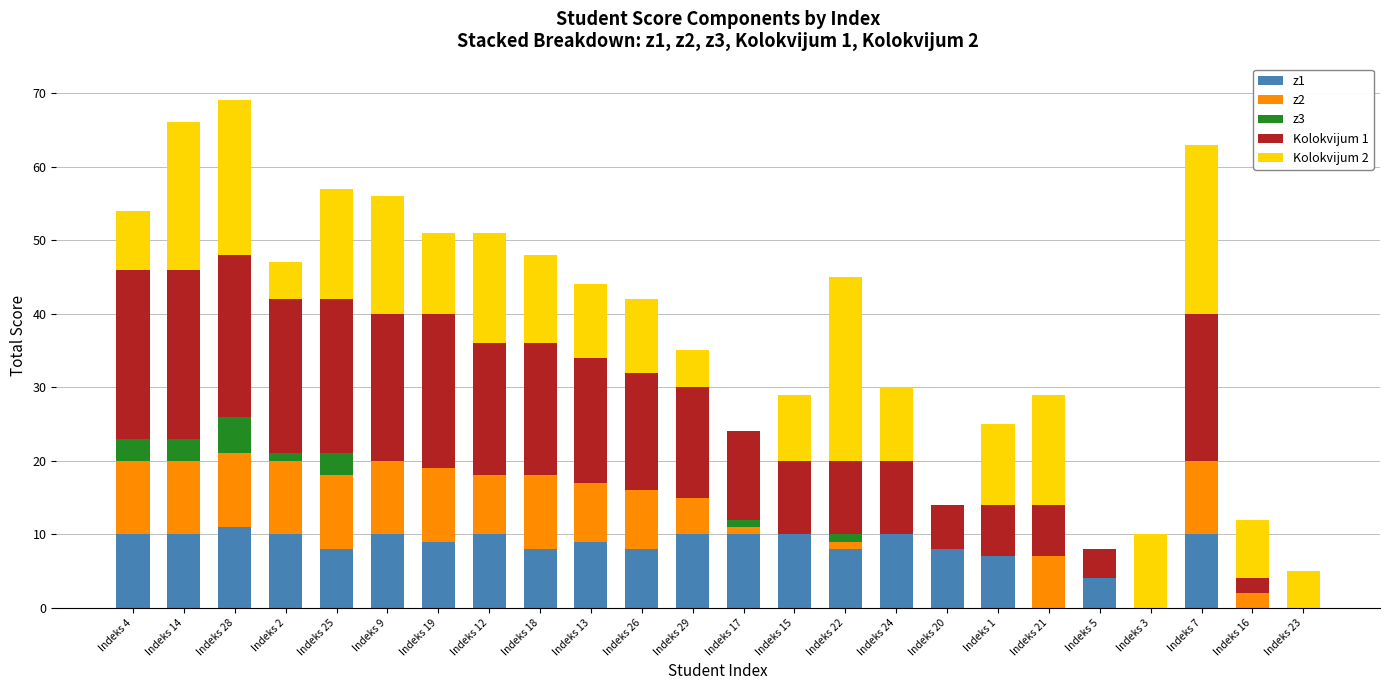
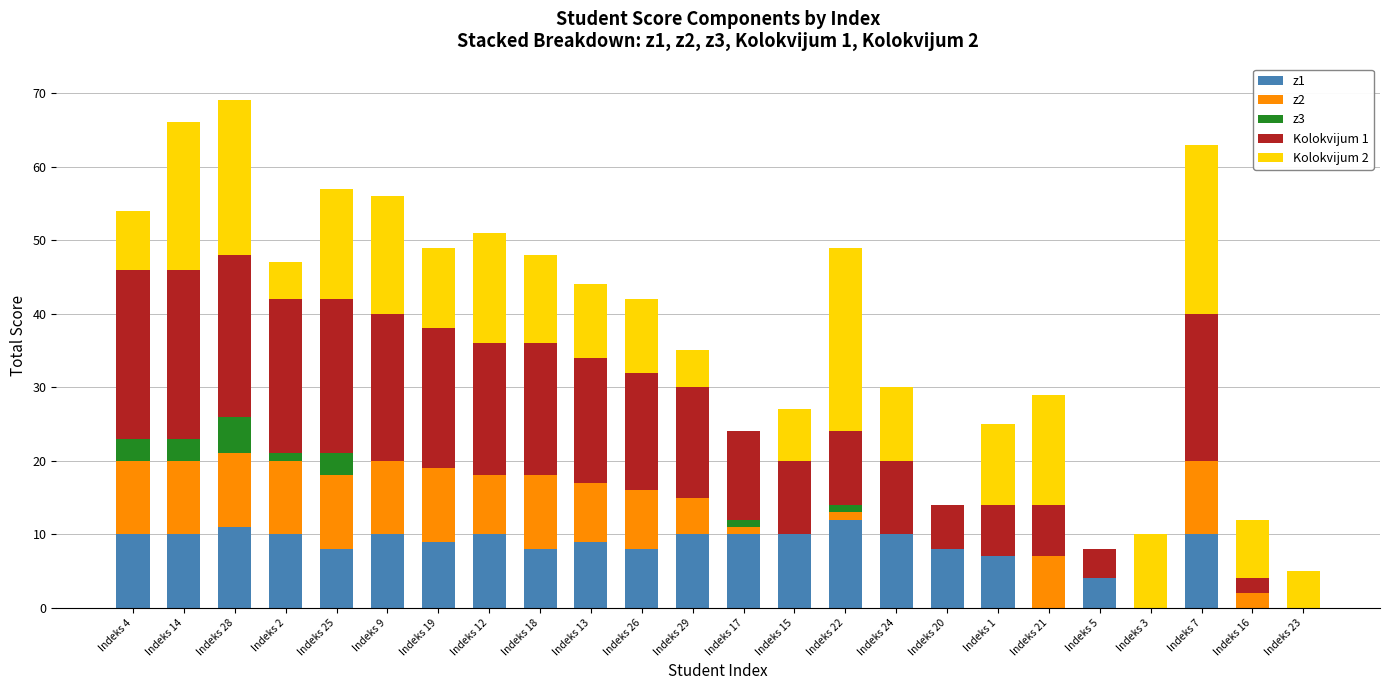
  {
    "z1": {
      "Indeks 4": 10,
      "Indeks 14": 10,
      "Indeks 28": 11,
      "Indeks 2": 10,
      "Indeks 25": 8,
      "Indeks 9": 10,
      "Indeks 19": 9,
      "Indeks 12": 10,
      "Indeks 18": 8,
      "Indeks 13": 9,
      "Indeks 26": 8,
      "Indeks 29": 10,
      "Indeks 17": 10,
      "Indeks 15": 10,
-     "Indeks 22": 8,
+     "Indeks 22": 12,
      "Indeks 24": 10,
      "Indeks 20": 8,
      "Indeks 1": 7,
      "Indeks 21": 0,
      "Indeks 5": 4,
      "Indeks 3": 0,
      "Indeks 7": 10,
      "Indeks 16": 0,
      "Indeks 23": 0
    },
    "z2": {
      "Indeks 4": 10,
      "Indeks 14": 10,
      "Indeks 28": 10,
      "Indeks 2": 10,
      "Indeks 25": 10,
      "Indeks 9": 10,
      "Indeks 19": 10,
      "Indeks 12": 8,
      "Indeks 18": 10,
      "Indeks 13": 8,
      "Indeks 26": 8,
      "Indeks 29": 5,
      "Indeks 17": 1,
      "Indeks 15": 0,
      "Indeks 22": 1,
      "Indeks 24": 0,
      "Indeks 20": 0,
      "Indeks 1": 0,
      "Indeks 21": 7,
      "Indeks 5": 0,
      "Indeks 3": 0,
      "Indeks 7": 10,
      "Indeks 16": 2,
      "Indeks 23": 0
    },
    "z3": {
      "Indeks 4": 3,
      "Indeks 14": 3,
      "Indeks 28": 5,
      "Indeks 2": 1,
      "Indeks 25": 3,
      "Indeks 9": 0,
      "Indeks 19": 0,
      "Indeks 12": 0,
      "Indeks 18": 0,
      "Indeks 13": 0,
      "Indeks 26": 0,
      "Indeks 29": 0,
      "Indeks 17": 1,
      "Indeks 15": 0,
      "Indeks 22": 1,
      "Indeks 24": 0,
      "Indeks 20": 0,
      "Indeks 1": 0,
      "Indeks 21": 0,
      "Indeks 5": 0,
      "Indeks 3": 0,
      "Indeks 7": 0,
      "Indeks 16": 0,
      "Indeks 23": 0
    },
    "Kolokvijum 1": {
      "Indeks 4": 23,
      "Indeks 14": 23,
      "Indeks 28": 22,
      "Indeks 2": 21,
      "Indeks 25": 21,
      "Indeks 9": 20,
-     "Indeks 19": 21,
+     "Indeks 19": 19,
      "Indeks 12": 18,
      "Indeks 18": 18,
      "Indeks 13": 17,
      "Indeks 26": 16,
      "Indeks 29": 15,
      "Indeks 17": 12,
      "Indeks 15": 10,
      "Indeks 22": 10,
      "Indeks 24": 10,
      "Indeks 20": 6,
      "Indeks 1": 7,
      "Indeks 21": 7,
      "Indeks 5": 4,
      "Indeks 3": 0,
      "Indeks 7": 20,
      "Indeks 16": 2,
      "Indeks 23": 0
    },
    "Kolokvijum 2": {
      "Indeks 4": 8,
      "Indeks 14": 20,
      "Indeks 28": 21,
      "Indeks 2": 5,
      "Indeks 25": 15,
      "Indeks 9": 16,
      "Indeks 19": 11,
      "Indeks 12": 15,
      "Indeks 18": 12,
      "Indeks 13": 10,
      "Indeks 26": 10,
      "Indeks 29": 5,
      "Indeks 17": 0,
-     "Indeks 15": 9,
+     "Indeks 15": 7,
      "Indeks 22": 25,
      "Indeks 24": 10,
      "Indeks 20": 0,
      "Indeks 1": 11,
      "Indeks 21": 15,
      "Indeks 5": 0,
      "Indeks 3": 10,
      "Indeks 7": 23,
      "Indeks 16": 8,
      "Indeks 23": 5
    }
  }
